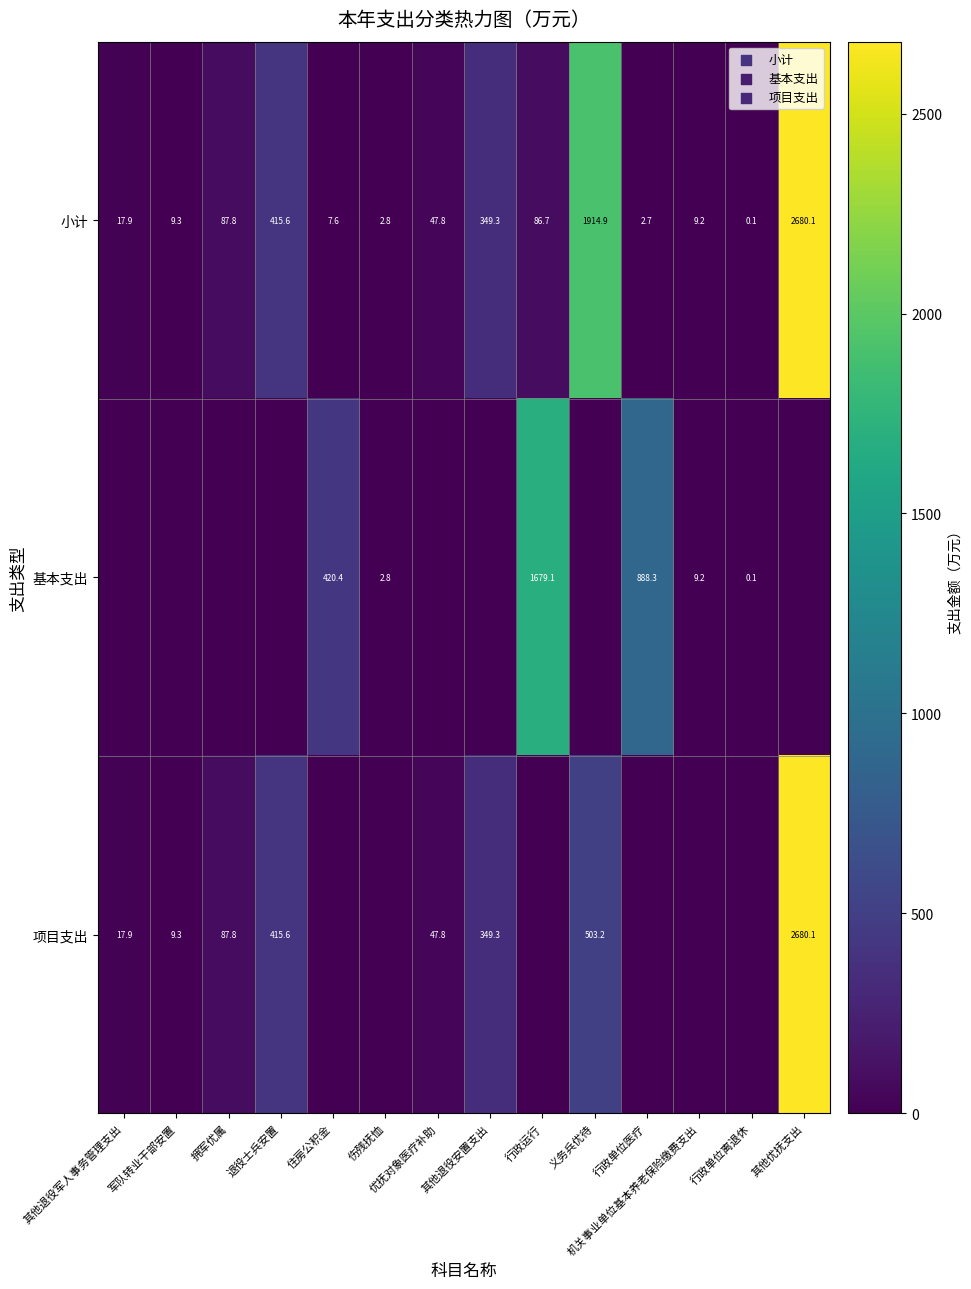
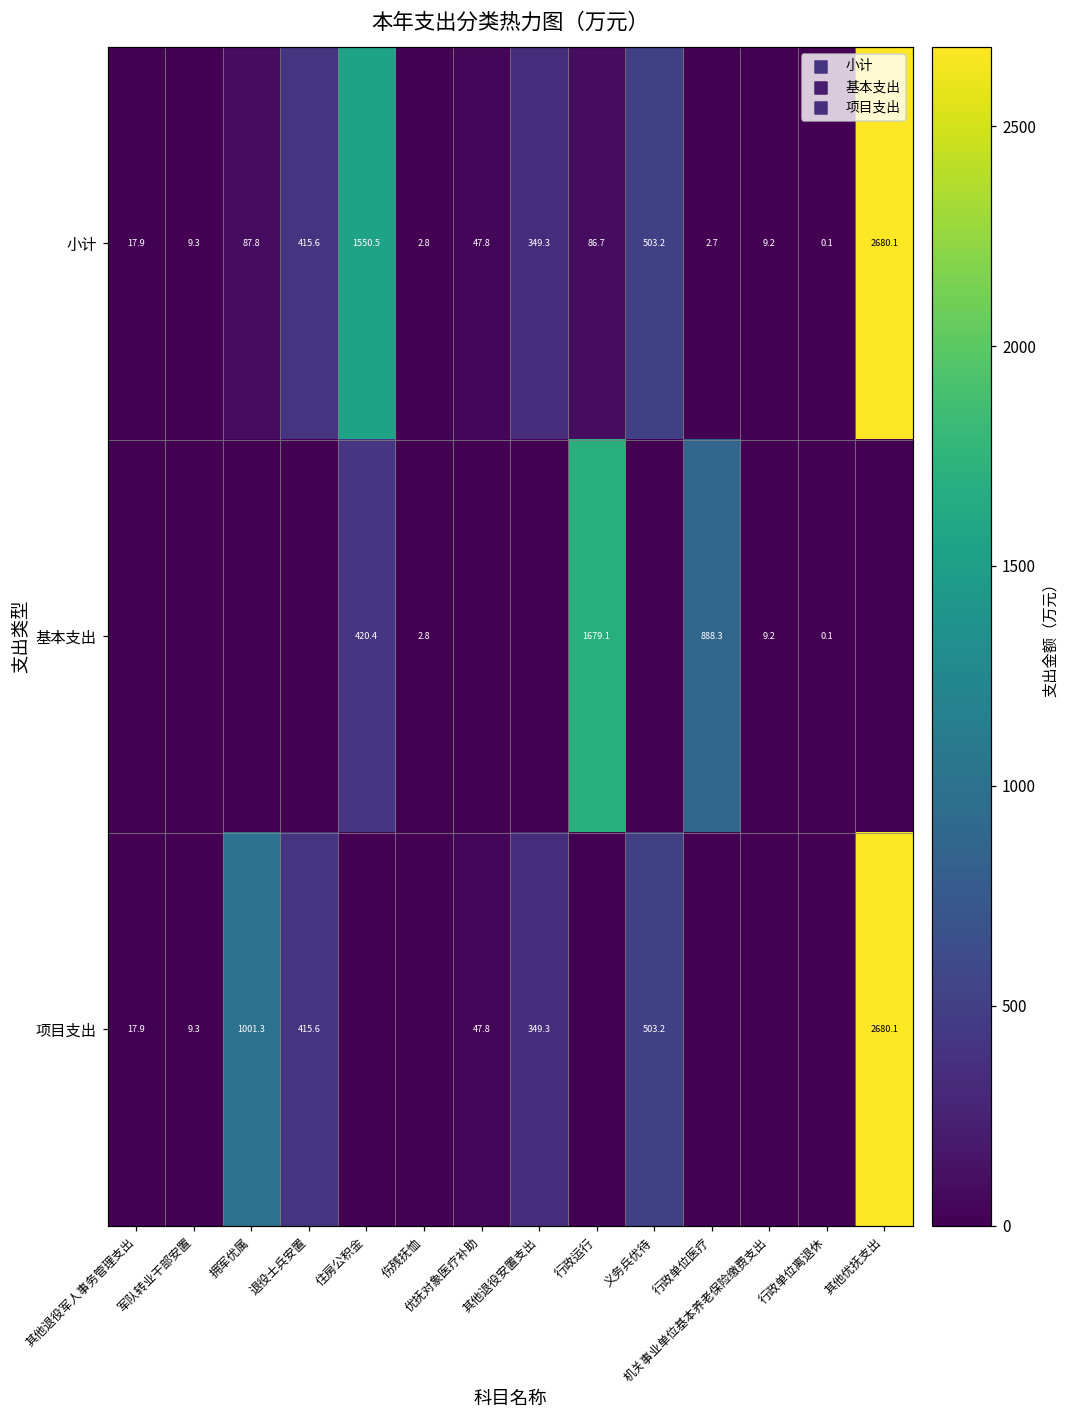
  {
    "小计": {
      "其他退役军人事务管理支出": 17.9,
      "军队转业干部安置": 9.3,
      "拥军优属": 87.8,
      "退役士兵安置": 415.6,
-     "住房公积金": 7.6,
+     "住房公积金": 1550.5,
      "伤残抚恤": 2.8,
      "优抚对象医疗补助": 47.8,
      "其他退役安置支出": 349.3,
      "行政运行": 86.7,
-     "义务兵优待": 1914.9,
+     "义务兵优待": 503.2,
      "行政单位医疗": 2.7,
      "机关事业单位基本养老保险缴费支出": 9.2,
      "行政单位离退休": 0.1,
      "其他优抚支出": 2680.1
    },
    "基本支出": {
      "住房公积金": 420.4,
      "伤残抚恤": 2.8,
      "行政运行": 1679.1,
      "行政单位医疗": 888.3,
      "机关事业单位基本养老保险缴费支出": 9.2,
      "行政单位离退休": 0.1
    },
    "项目支出": {
      "其他退役军人事务管理支出": 17.9,
      "军队转业干部安置": 9.3,
-     "拥军优属": 87.8,
+     "拥军优属": 1001.3,
      "退役士兵安置": 415.6,
      "优抚对象医疗补助": 47.8,
      "其他退役安置支出": 349.3,
      "义务兵优待": 503.2,
      "其他优抚支出": 2680.1
    }
  }
